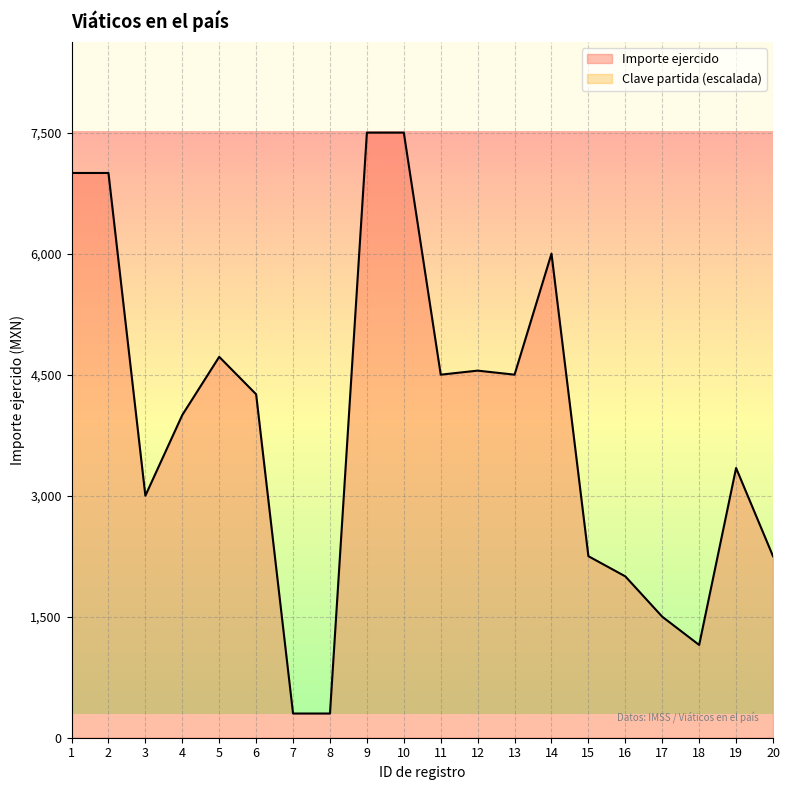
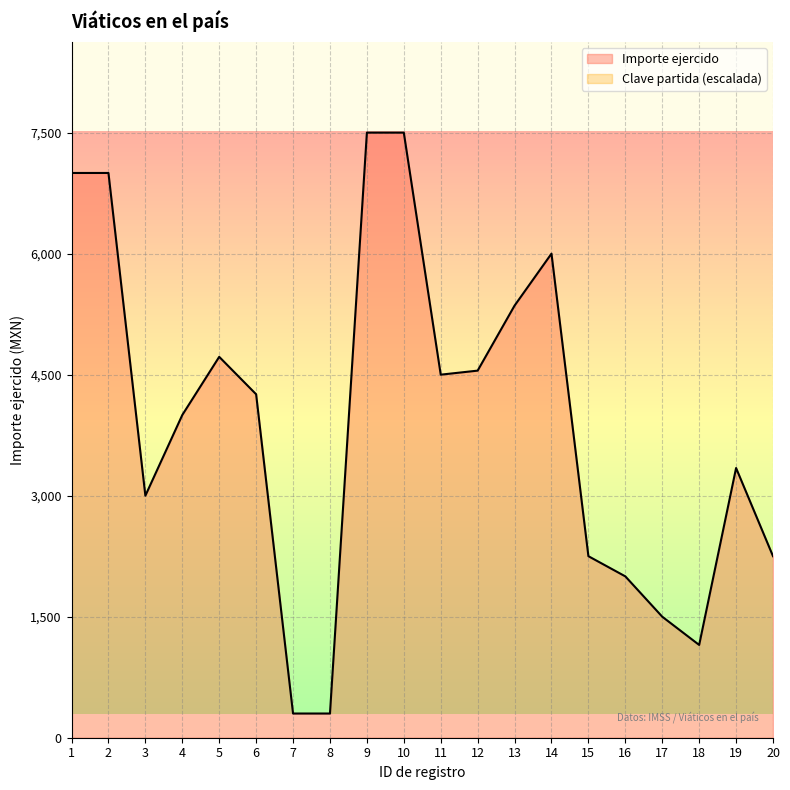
  {
    "1": "7,000",
    "2": "7,000",
    "3": "3,000",
    "4": "4,000",
    "5": "4,700",
    "6": "4,300",
    "7": "300",
    "8": "300",
    "9": "7,500",
    "10": "7,500",
    "11": "4,500",
    "12": "4,600",
-   "13": "4,500",
+   "13": "5,400",
    "14": "6,000",
    "15": "2,300",
    "16": "2,000",
    "17": "1,500",
    "18": "1,200",
    "19": "3,300",
    "20": "2,300"
  }
